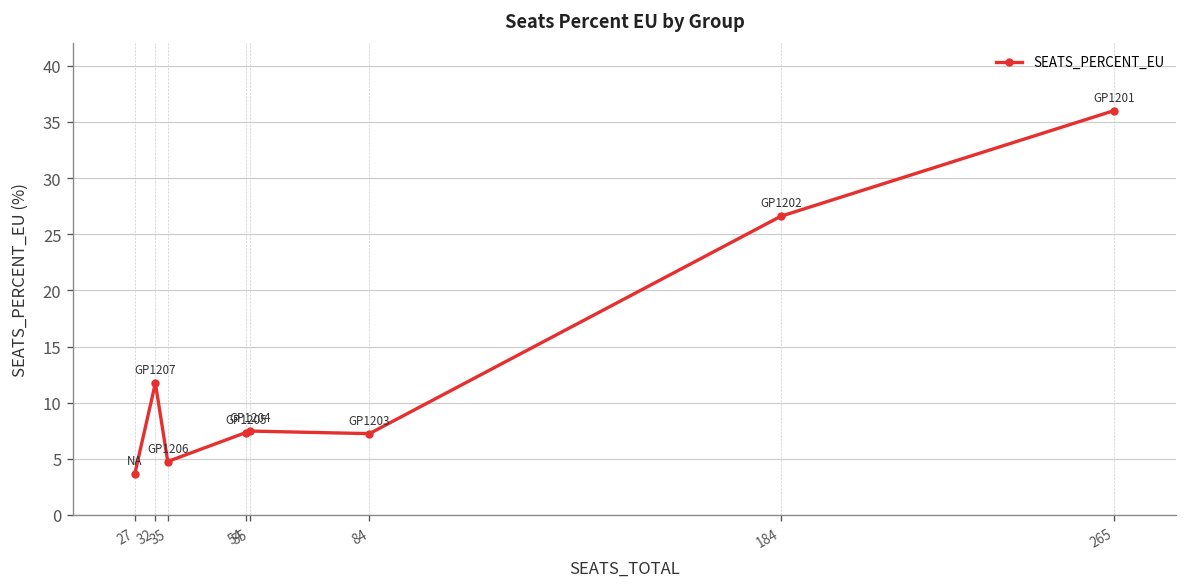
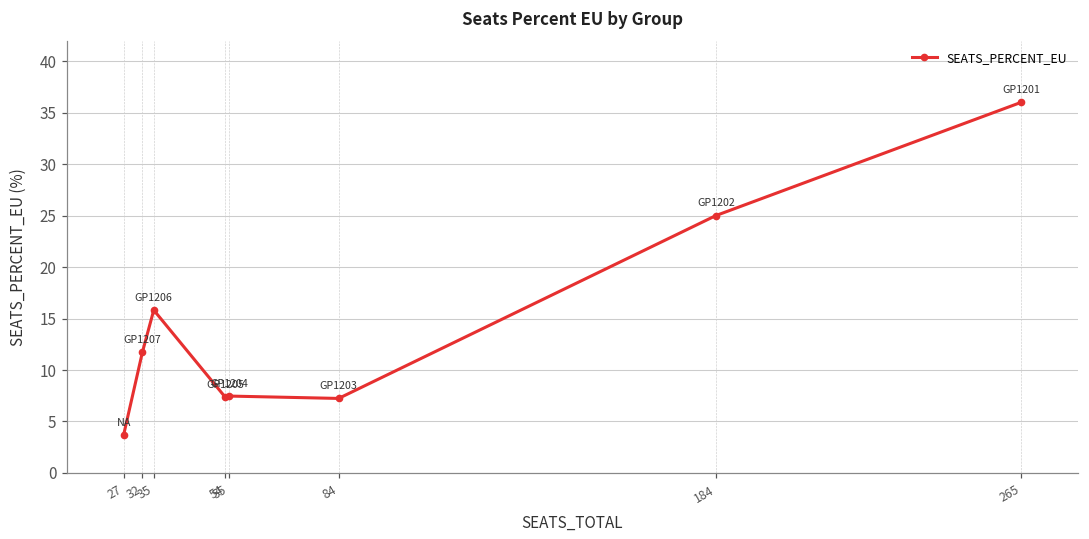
  {
    "27": 4,
    "32": 12,
-   "35": 5,
+   "35": 16,
    "54": 7,
    "55": 7,
    "84": 7,
-   "184": 27,
+   "184": 25,
    "265": 36
  }
